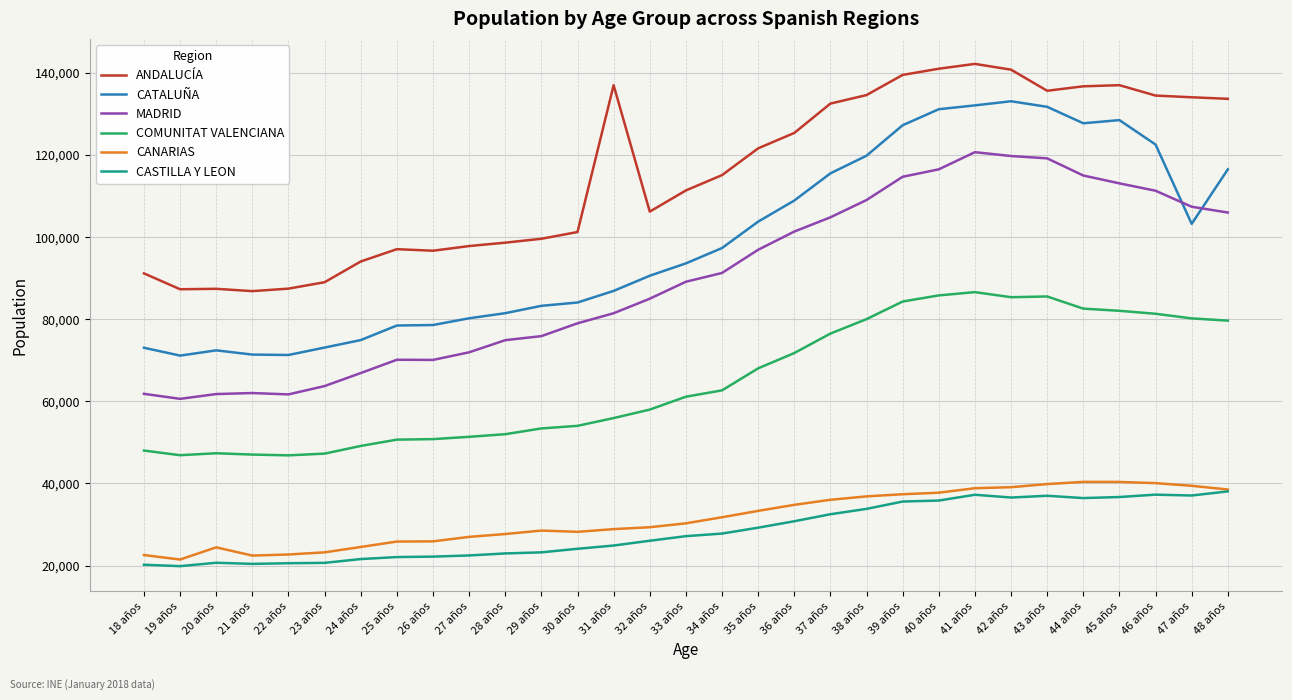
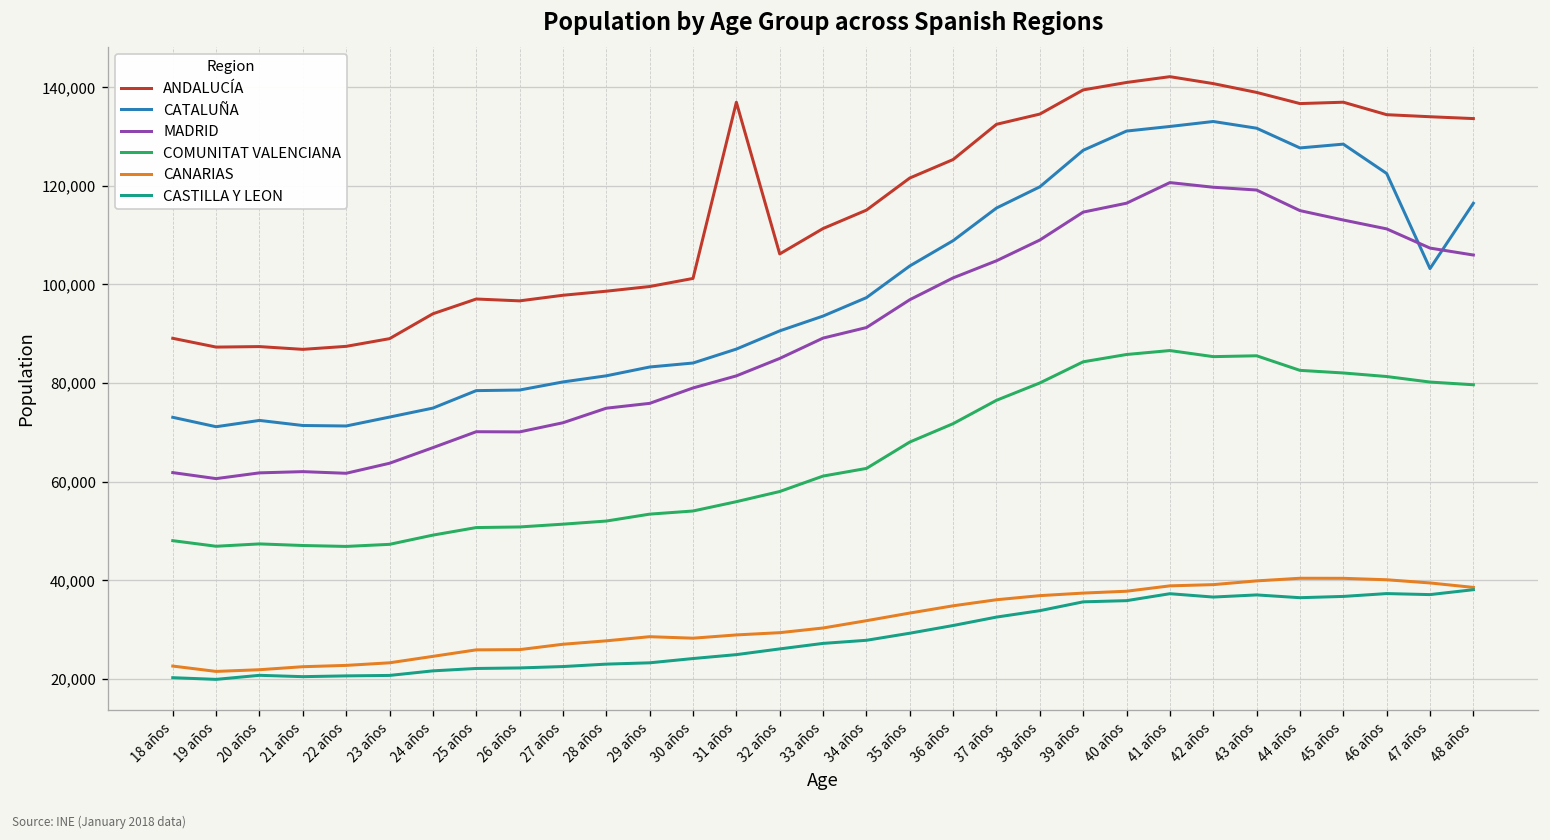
  {
    "ANDALUCÍA": {
-     "18 años": "91,000",
+     "18 años": "89,000",
      "19 años": "87,000",
      "20 años": "87,000",
      "21 años": "87,000",
      "22 años": "87,000",
      "23 años": "89,000",
      "24 años": "94,000",
      "25 años": "97,000",
      "26 años": "97,000",
      "27 años": "98,000",
      "28 años": "99,000",
      "29 años": "100,000",
      "30 años": "101,000",
      "31 años": "137,000",
      "32 años": "106,000",
      "33 años": "111,000",
      "34 años": "115,000",
      "35 años": "122,000",
      "36 años": "125,000",
      "37 años": "133,000",
      "38 años": "135,000",
      "39 años": "139,000",
      "40 años": "141,000",
      "41 años": "142,000",
      "42 años": "141,000",
-     "43 años": "136,000",
+     "43 años": "139,000",
      "44 años": "137,000",
      "45 años": "137,000",
      "46 años": "134,000",
      "47 años": "134,000",
      "48 años": "134,000"
    },
    "CATALUÑA": {
      "18 años": "73,000",
      "19 años": "71,000",
      "20 años": "72,000",
      "21 años": "71,000",
      "22 años": "71,000",
      "23 años": "73,000",
      "24 años": "75,000",
      "25 años": "78,000",
      "26 años": "79,000",
      "27 años": "80,000",
      "28 años": "81,000",
      "29 años": "83,000",
      "30 años": "84,000",
      "31 años": "87,000",
      "32 años": "91,000",
      "33 años": "94,000",
      "34 años": "97,000",
      "35 años": "104,000",
      "36 años": "109,000",
      "37 años": "116,000",
      "38 años": "120,000",
      "39 años": "127,000",
      "40 años": "131,000",
      "41 años": "132,000",
      "42 años": "133,000",
      "43 años": "132,000",
      "44 años": "128,000",
      "45 años": "128,000",
      "46 años": "123,000",
      "47 años": "103,000",
      "48 años": "116,000"
    },
    "MADRID": {
      "18 años": "62,000",
      "19 años": "61,000",
      "20 años": "62,000",
      "21 años": "62,000",
      "22 años": "62,000",
      "23 años": "64,000",
      "24 años": "67,000",
      "25 años": "70,000",
      "26 años": "70,000",
      "27 años": "72,000",
      "28 años": "75,000",
      "29 años": "76,000",
      "30 años": "79,000",
      "31 años": "81,000",
      "32 años": "85,000",
      "33 años": "89,000",
      "34 años": "91,000",
      "35 años": "97,000",
      "36 años": "101,000",
      "37 años": "105,000",
      "38 años": "109,000",
      "39 años": "115,000",
      "40 años": "116,000",
      "41 años": "121,000",
      "42 años": "120,000",
      "43 años": "119,000",
      "44 años": "115,000",
      "45 años": "113,000",
      "46 años": "111,000",
      "47 años": "107,000",
      "48 años": "106,000"
    },
    "CANARIAS": {
      "18 años": "23,000",
      "19 años": "21,000",
-     "20 años": "24,000",
+     "20 años": "22,000",
      "21 años": "22,000",
      "22 años": "23,000",
      "23 años": "23,000",
      "24 años": "25,000",
      "25 años": "26,000",
      "26 años": "26,000",
      "27 años": "27,000",
      "28 años": "28,000",
      "29 años": "29,000",
      "30 años": "28,000",
      "31 años": "29,000",
      "32 años": "29,000",
      "33 años": "30,000",
      "34 años": "32,000",
      "35 años": "33,000",
      "36 años": "35,000",
      "37 años": "36,000",
      "38 años": "37,000",
      "39 años": "37,000",
      "40 años": "38,000",
      "41 años": "39,000",
      "42 años": "39,000",
      "43 años": "40,000",
      "44 años": "40,000",
      "45 años": "40,000",
      "46 años": "40,000",
      "47 años": "39,000"
    }
  }
